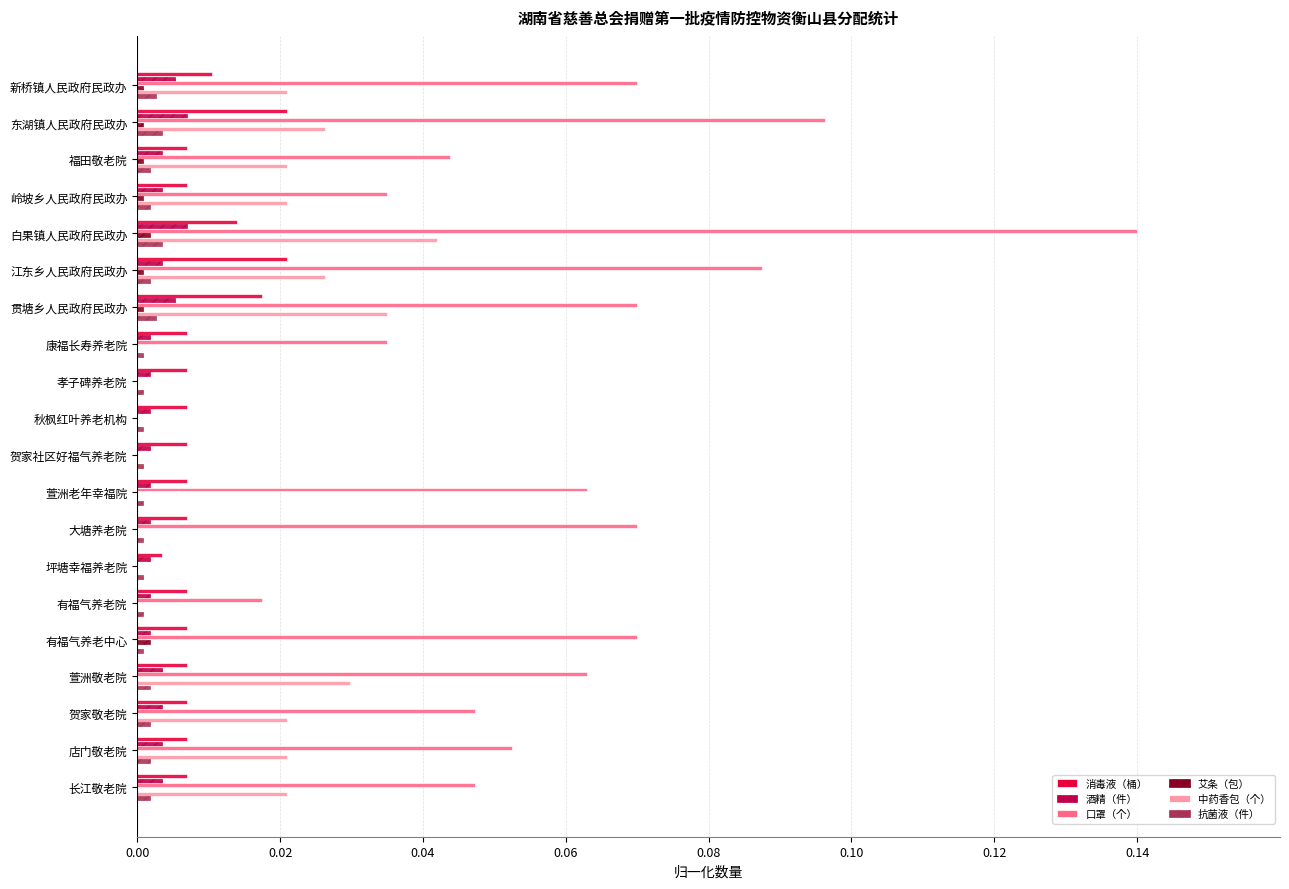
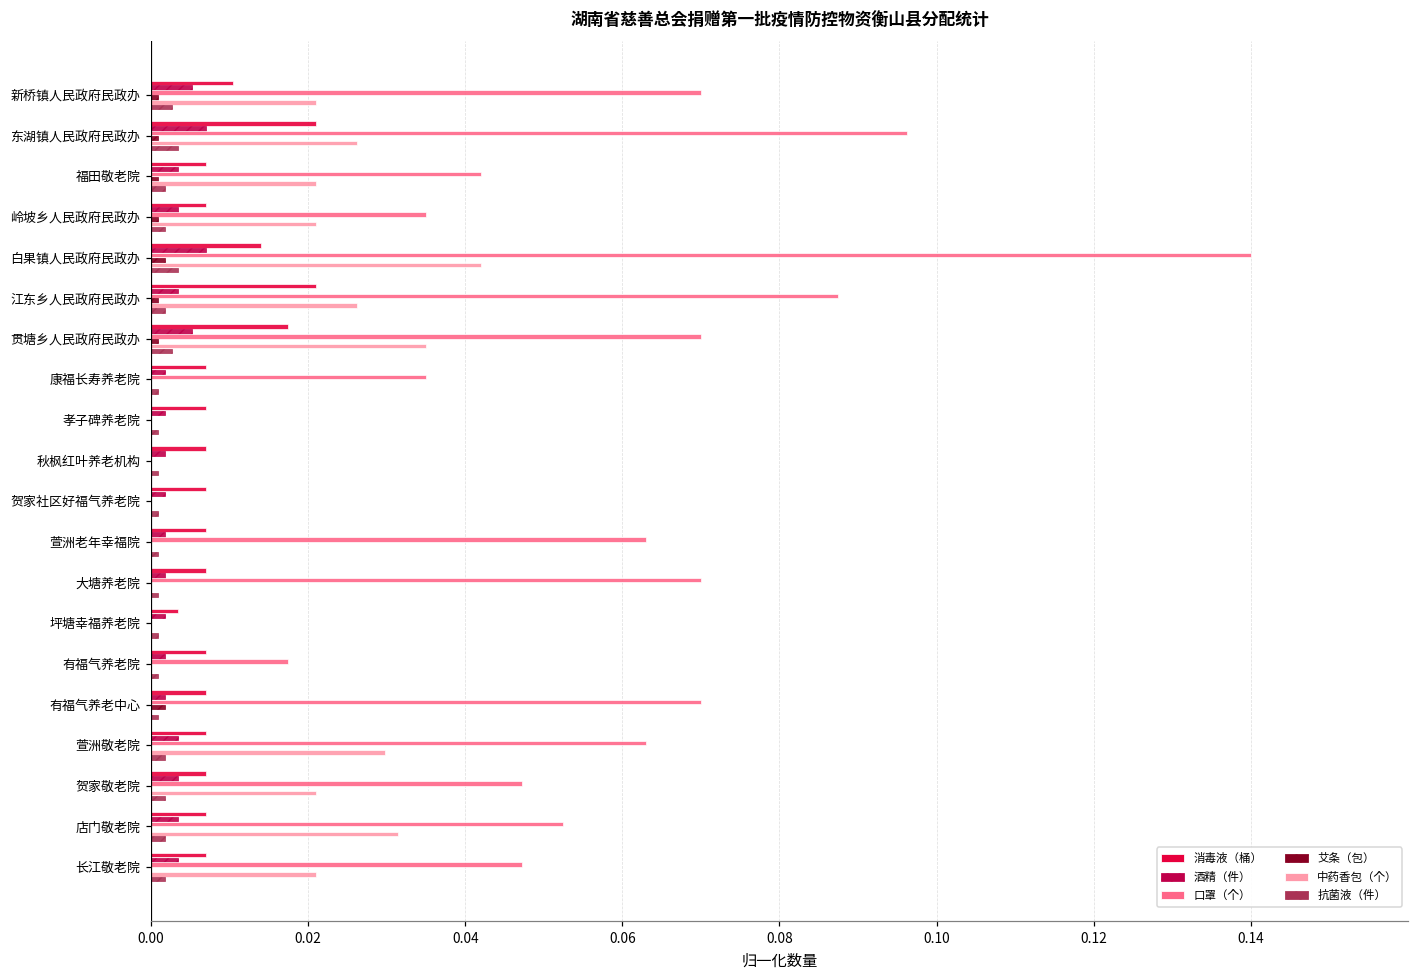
  {
    "口罩（个）": {
      "新桥镇人民政府民政办": 0.070,
      "东湖镇人民政府民政办": 0.096,
-     "福田敬老院": 0.044,
+     "福田敬老院": 0.042,
      "岭坡乡人民政府民政办": 0.035,
      "白果镇人民政府民政办": 0.140,
      "江东乡人民政府民政办": 0.088,
      "贯塘乡人民政府民政办": 0.070,
      "康福长寿养老院": 0.035,
      "孝子碑养老院": 0.000,
      "秋枫红叶养老机构": 0.000,
      "贺家社区好福气养老院": 0.000,
      "萱洲老年幸福院": 0.063,
      "大塘养老院": 0.070,
      "坪塘幸福养老院": 0.000,
      "有福气养老院": 0.018,
      "有福气养老中心": 0.070,
      "萱洲敬老院": 0.063,
      "贺家敬老院": 0.047,
      "店门敬老院": 0.053,
      "长江敬老院": 0.047
    },
    "艾条（包）": {
      "新桥镇人民政府民政办": 0.001,
      "东湖镇人民政府民政办": 0.001,
      "福田敬老院": 0.001,
      "岭坡乡人民政府民政办": 0.001,
      "白果镇人民政府民政办": 0.002,
      "江东乡人民政府民政办": 0.001,
      "贯塘乡人民政府民政办": 0.001,
      "康福长寿养老院": 0.000,
      "孝子碑养老院": 0.000,
      "秋枫红叶养老机构": 0.000,
      "贺家社区好福气养老院": 0.000,
      "萱洲老年幸福院": 0.000,
      "大塘养老院": 0.000,
      "坪塘幸福养老院": 0.000,
      "有福气养老院": 0.000,
      "有福气养老中心": 0.002,
      "萱洲敬老院": 0.000,
      "贺家敬老院": 0.000,
      "店门敬老院": 0.000,
      "长江敬老院": 0.000
    },
    "中药香包（个）": {
      "新桥镇人民政府民政办": 0.021,
      "东湖镇人民政府民政办": 0.026,
      "福田敬老院": 0.021,
      "岭坡乡人民政府民政办": 0.021,
      "白果镇人民政府民政办": 0.042,
      "江东乡人民政府民政办": 0.026,
      "贯塘乡人民政府民政办": 0.035,
      "康福长寿养老院": 0.000,
      "孝子碑养老院": 0.000,
      "秋枫红叶养老机构": 0.000,
      "贺家社区好福气养老院": 0.000,
      "萱洲老年幸福院": 0.000,
      "大塘养老院": 0.000,
      "坪塘幸福养老院": 0.000,
      "有福气养老院": 0.000,
      "有福气养老中心": 0.000,
      "萱洲敬老院": 0.030,
      "贺家敬老院": 0.021,
-     "店门敬老院": 0.021,
+     "店门敬老院": 0.032,
      "长江敬老院": 0.021
    }
  }
